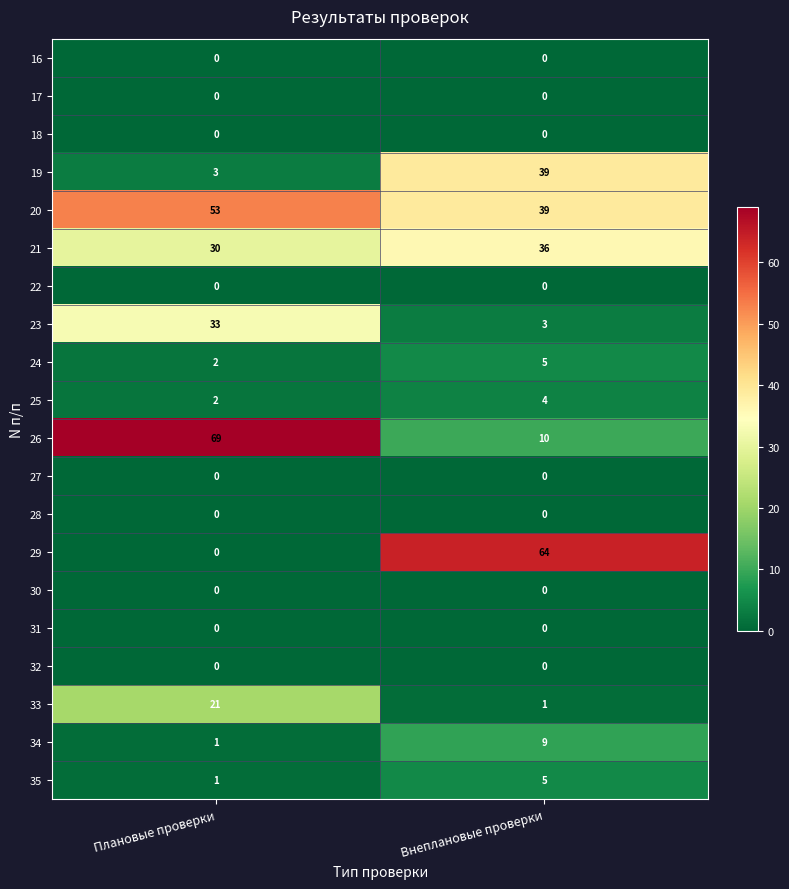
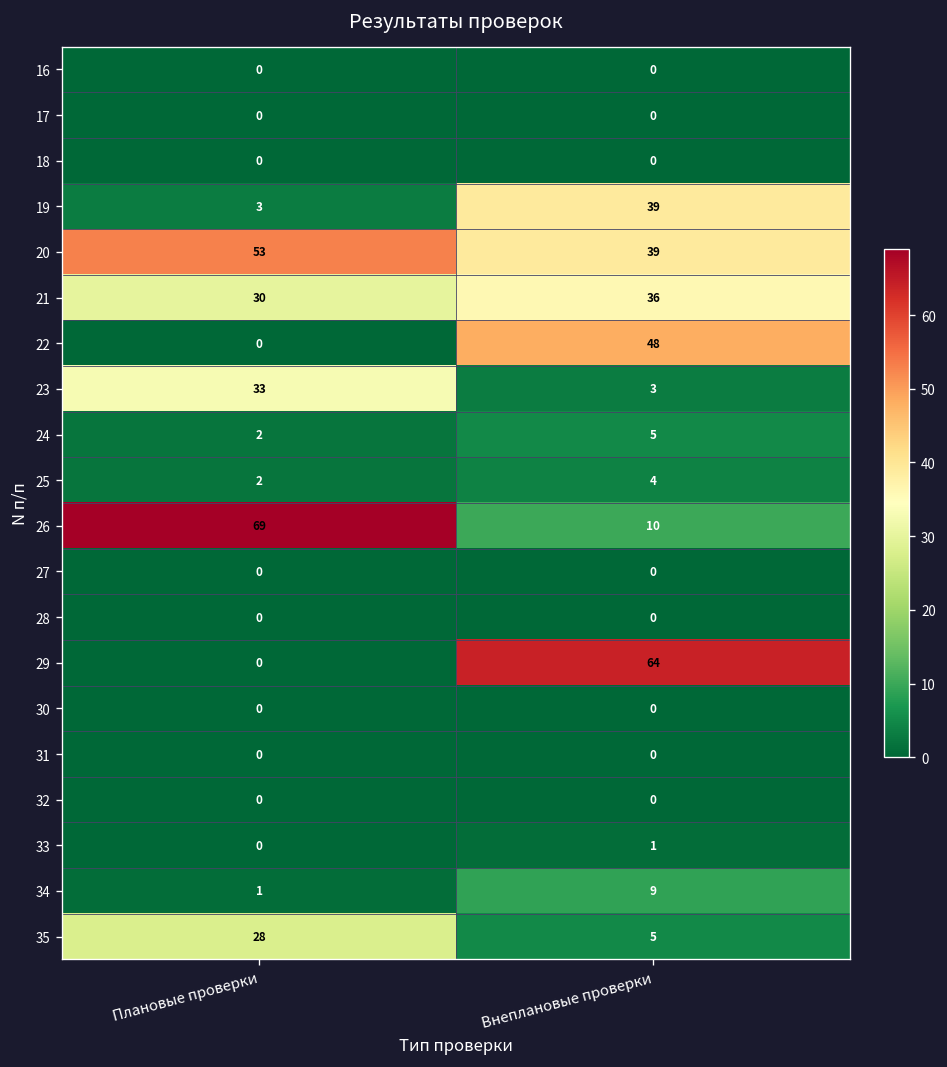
  {
    "16": {
      "Плановые проверки": 0,
      "Внеплановые проверки": 0
    },
    "17": {
      "Плановые проверки": 0,
      "Внеплановые проверки": 0
    },
    "18": {
      "Плановые проверки": 0,
      "Внеплановые проверки": 0
    },
    "19": {
      "Плановые проверки": 3,
      "Внеплановые проверки": 39
    },
    "20": {
      "Плановые проверки": 53,
      "Внеплановые проверки": 39
    },
    "21": {
      "Плановые проверки": 30,
      "Внеплановые проверки": 36
    },
    "22": {
      "Плановые проверки": 0,
-     "Внеплановые проверки": 0
+     "Внеплановые проверки": 48
    },
    "23": {
      "Плановые проверки": 33,
      "Внеплановые проверки": 3
    },
    "24": {
      "Плановые проверки": 2,
      "Внеплановые проверки": 5
    },
    "25": {
      "Плановые проверки": 2,
      "Внеплановые проверки": 4
    },
    "26": {
      "Плановые проверки": 69,
      "Внеплановые проверки": 10
    },
    "27": {
      "Плановые проверки": 0,
      "Внеплановые проверки": 0
    },
    "28": {
      "Плановые проверки": 0,
      "Внеплановые проверки": 0
    },
    "29": {
      "Плановые проверки": 0,
      "Внеплановые проверки": 64
    },
    "30": {
      "Плановые проверки": 0,
      "Внеплановые проверки": 0
    },
    "31": {
      "Плановые проверки": 0,
      "Внеплановые проверки": 0
    },
    "32": {
      "Плановые проверки": 0,
      "Внеплановые проверки": 0
    },
    "33": {
-     "Плановые проверки": 21,
+     "Плановые проверки": 0,
      "Внеплановые проверки": 1
    },
    "34": {
      "Плановые проверки": 1,
      "Внеплановые проверки": 9
    },
    "35": {
-     "Плановые проверки": 1,
+     "Плановые проверки": 28,
      "Внеплановые проверки": 5
    }
  }
